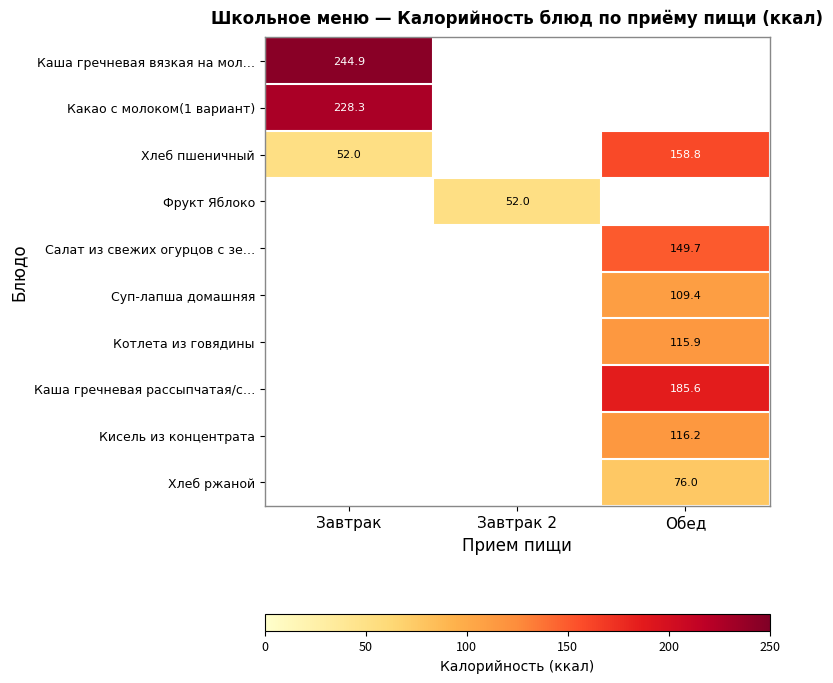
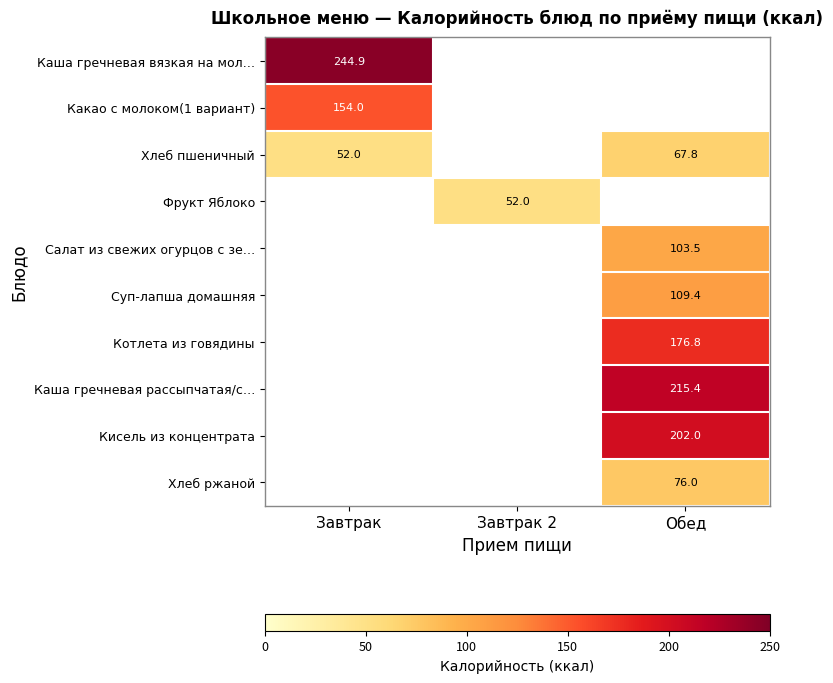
  {
    "Каша гречневая вязкая на мол…": {
      "Завтрак": 244.9
    },
    "Какао с молоком(1 вариант)": {
-     "Завтрак": 228.3
+     "Завтрак": 154.0
    },
    "Хлеб пшеничный": {
      "Завтрак": 52.0,
-     "Обед": 158.8
+     "Обед": 67.8
    },
    "Фрукт Яблоко": {
      "Завтрак 2": 52.0
    },
    "Салат из свежих огурцов с зе…": {
-     "Обед": 149.7
+     "Обед": 103.5
    },
    "Суп-лапша домашняя": {
      "Обед": 109.4
    },
    "Котлета из говядины": {
-     "Обед": 115.9
+     "Обед": 176.8
    },
    "Каша гречневая рассыпчатая/с…": {
-     "Обед": 185.6
+     "Обед": 215.4
    },
    "Кисель из концентрата": {
-     "Обед": 116.2
+     "Обед": 202.0
    },
    "Хлеб ржаной": {
      "Обед": 76.0
    }
  }
